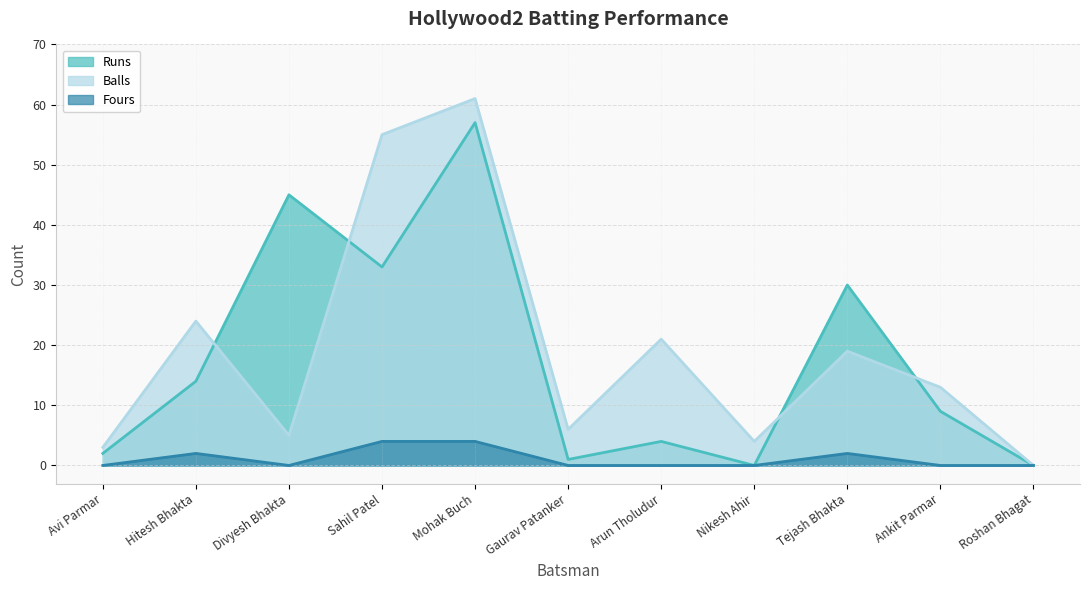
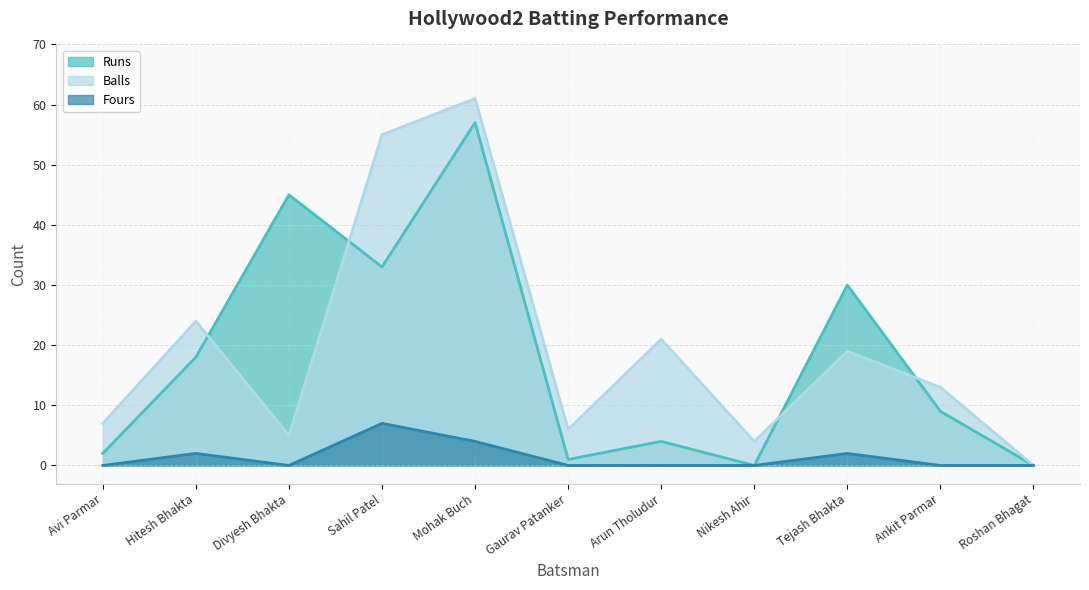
  {
    "Runs": {
      "Avi Parmar": 2,
-     "Hitesh Bhakta": 14,
+     "Hitesh Bhakta": 18,
      "Divyesh Bhakta": 45,
      "Sahil Patel": 33,
      "Mohak Buch": 57,
      "Gaurav Patanker": 1,
      "Arun Tholudur": 4,
      "Tejash Bhakta": 30,
      "Ankit Parmar": 9
    },
    "Balls": {
-     "Avi Parmar": 3,
+     "Avi Parmar": 7,
      "Hitesh Bhakta": 24,
      "Divyesh Bhakta": 5,
      "Sahil Patel": 55,
      "Mohak Buch": 61,
      "Gaurav Patanker": 6,
      "Arun Tholudur": 21,
      "Nikesh Ahir": 4,
      "Tejash Bhakta": 19,
      "Ankit Parmar": 13
    },
    "Fours": {
      "Avi Parmar": 0,
      "Hitesh Bhakta": 2,
      "Divyesh Bhakta": 0,
-     "Sahil Patel": 4,
+     "Sahil Patel": 7,
      "Mohak Buch": 4,
      "Gaurav Patanker": 0,
      "Arun Tholudur": 0,
      "Tejash Bhakta": 2,
      "Ankit Parmar": 0
    }
  }
